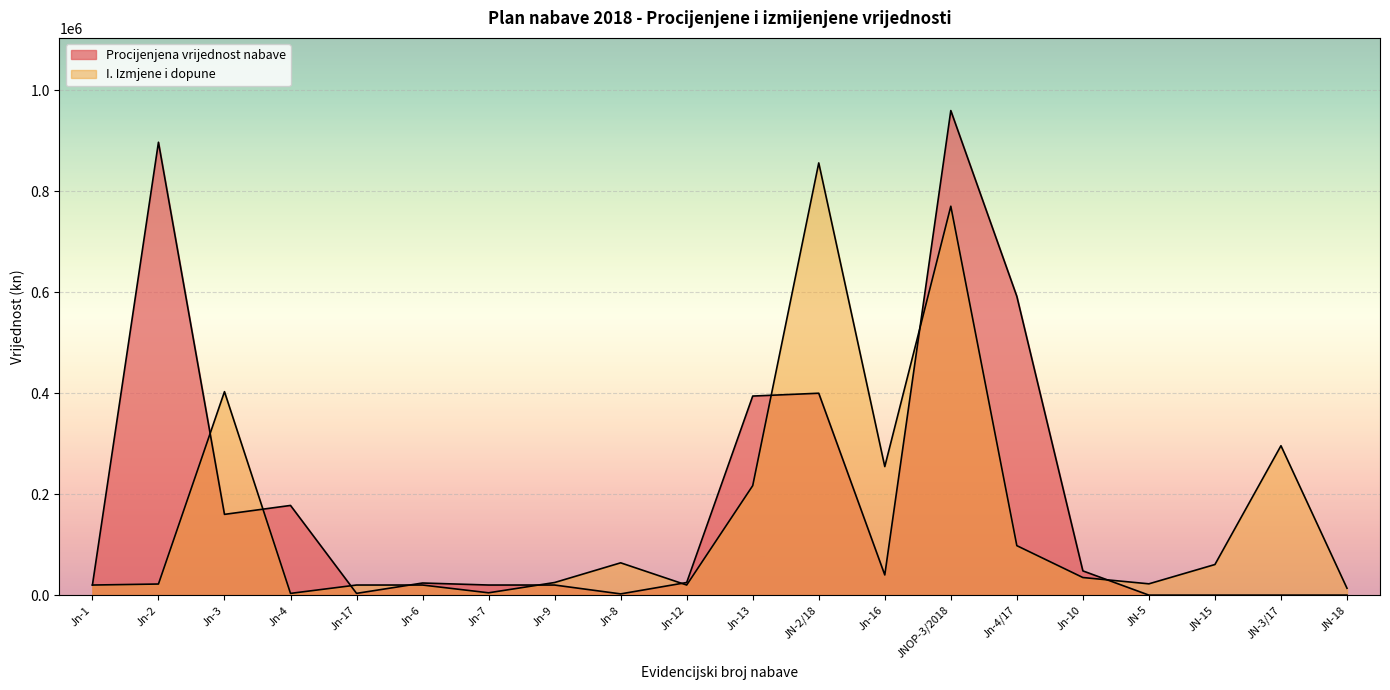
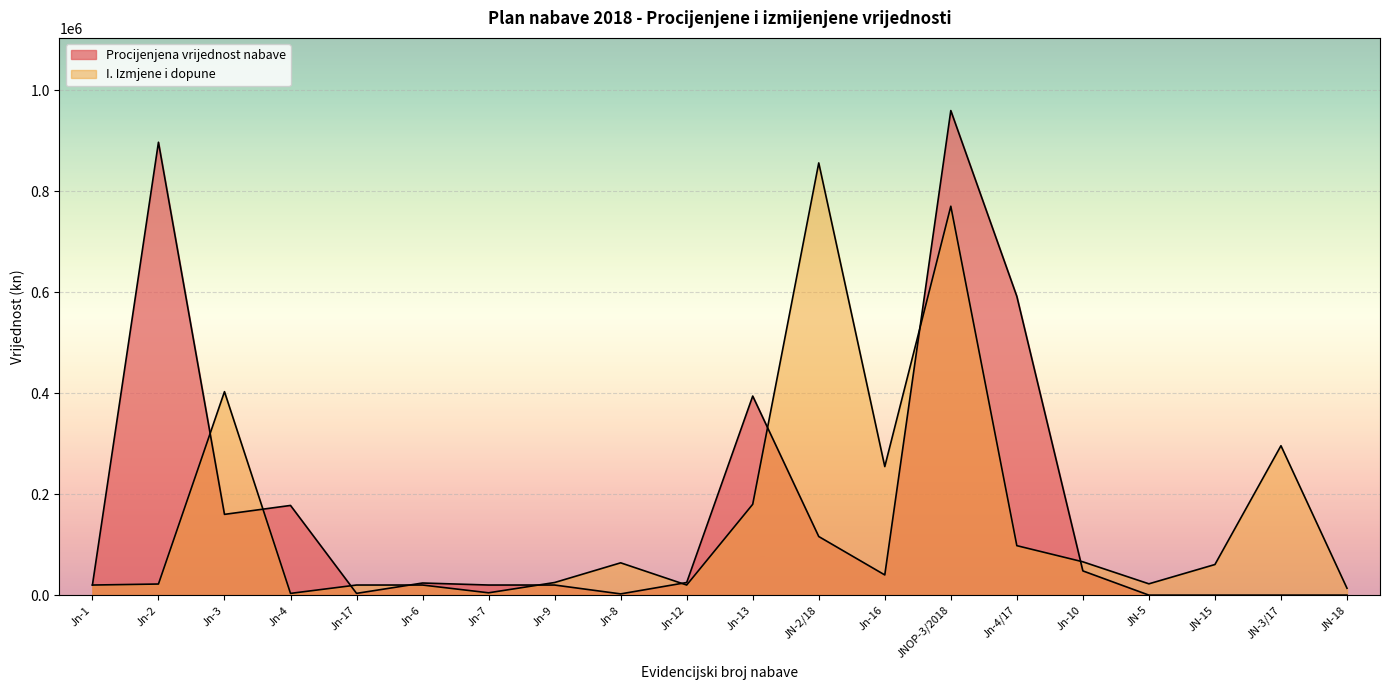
  {
    "Procijenjena vrijednost nabave": {
      "Jn-2": 900000,
      "Jn-3": 160000,
      "Jn-4": 180000,
      "Jn-17": 0,
      "Jn-7": 20000,
      "Jn-8": 0,
      "Jn-13": 390000,
-     "JN-2/18": 400000,
+     "JN-2/18": 120000,
      "Jn-16": 40000,
      "JNOP-3/2018": 960000,
      "Jn-4/17": 590000,
      "Jn-10": 50000,
      "JN-5": 0,
      "JN-15": 0,
      "JN-3/17": 0,
      "JN-18": 0
    },
    "I. Izmjene i dopune": {
      "Jn-2": 20000,
      "Jn-3": 400000,
      "Jn-4": 0,
      "Jn-17": 20000,
      "Jn-7": 0,
      "Jn-8": 60000,
-     "Jn-13": 220000,
+     "Jn-13": 180000,
      "JN-2/18": 860000,
      "Jn-16": 250000,
      "JNOP-3/2018": 770000,
      "Jn-4/17": 100000,
-     "Jn-10": 30000,
+     "Jn-10": 70000,
      "JN-5": 20000,
      "JN-15": 60000,
      "JN-3/17": 300000,
      "JN-18": 10000
    }
  }
